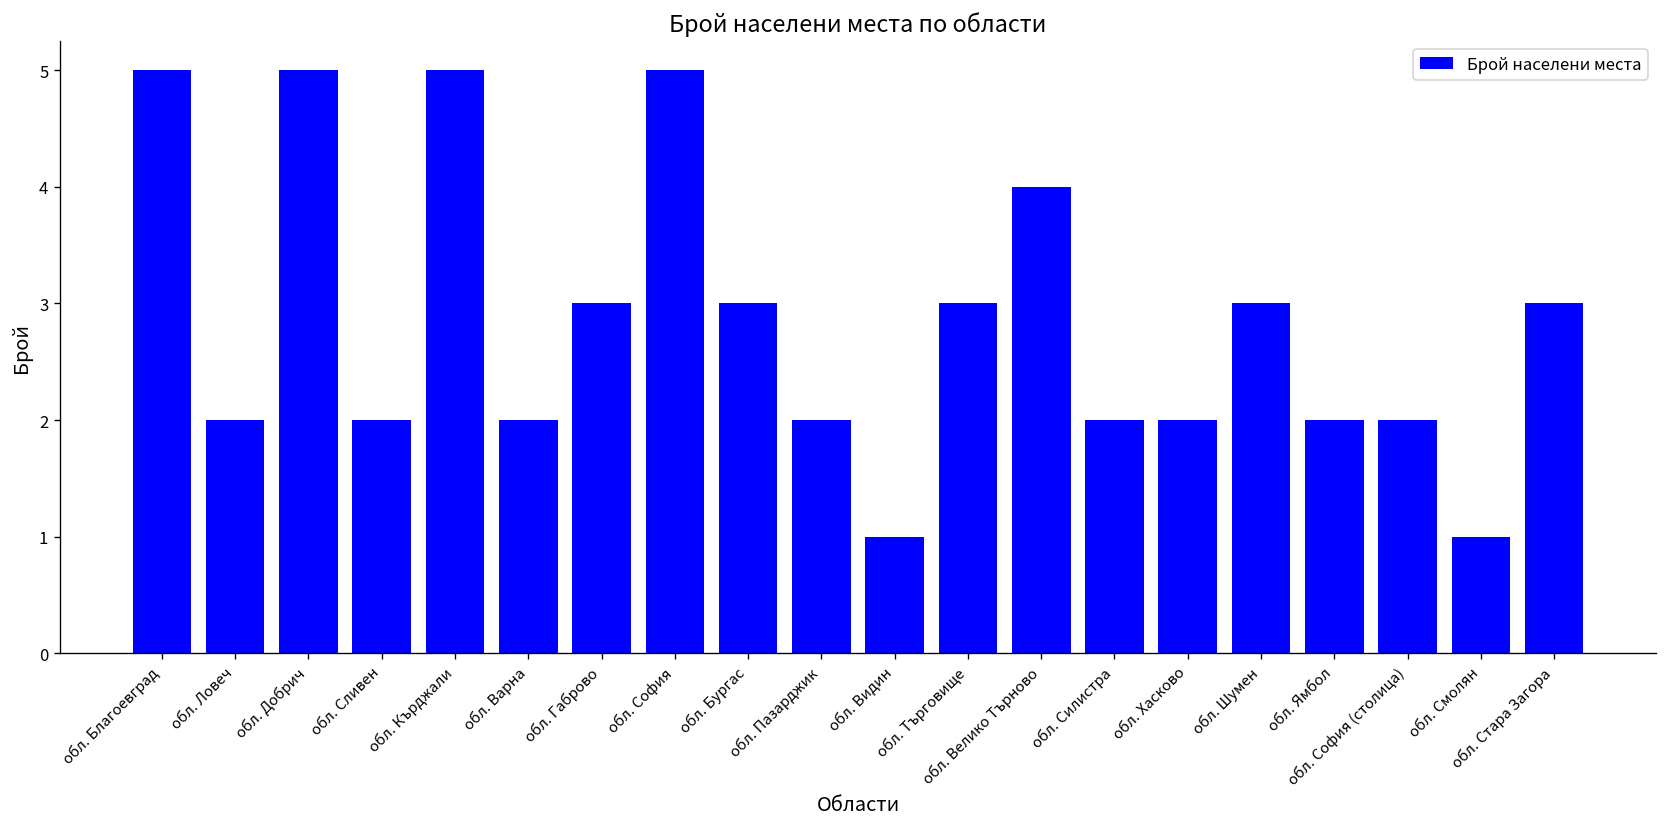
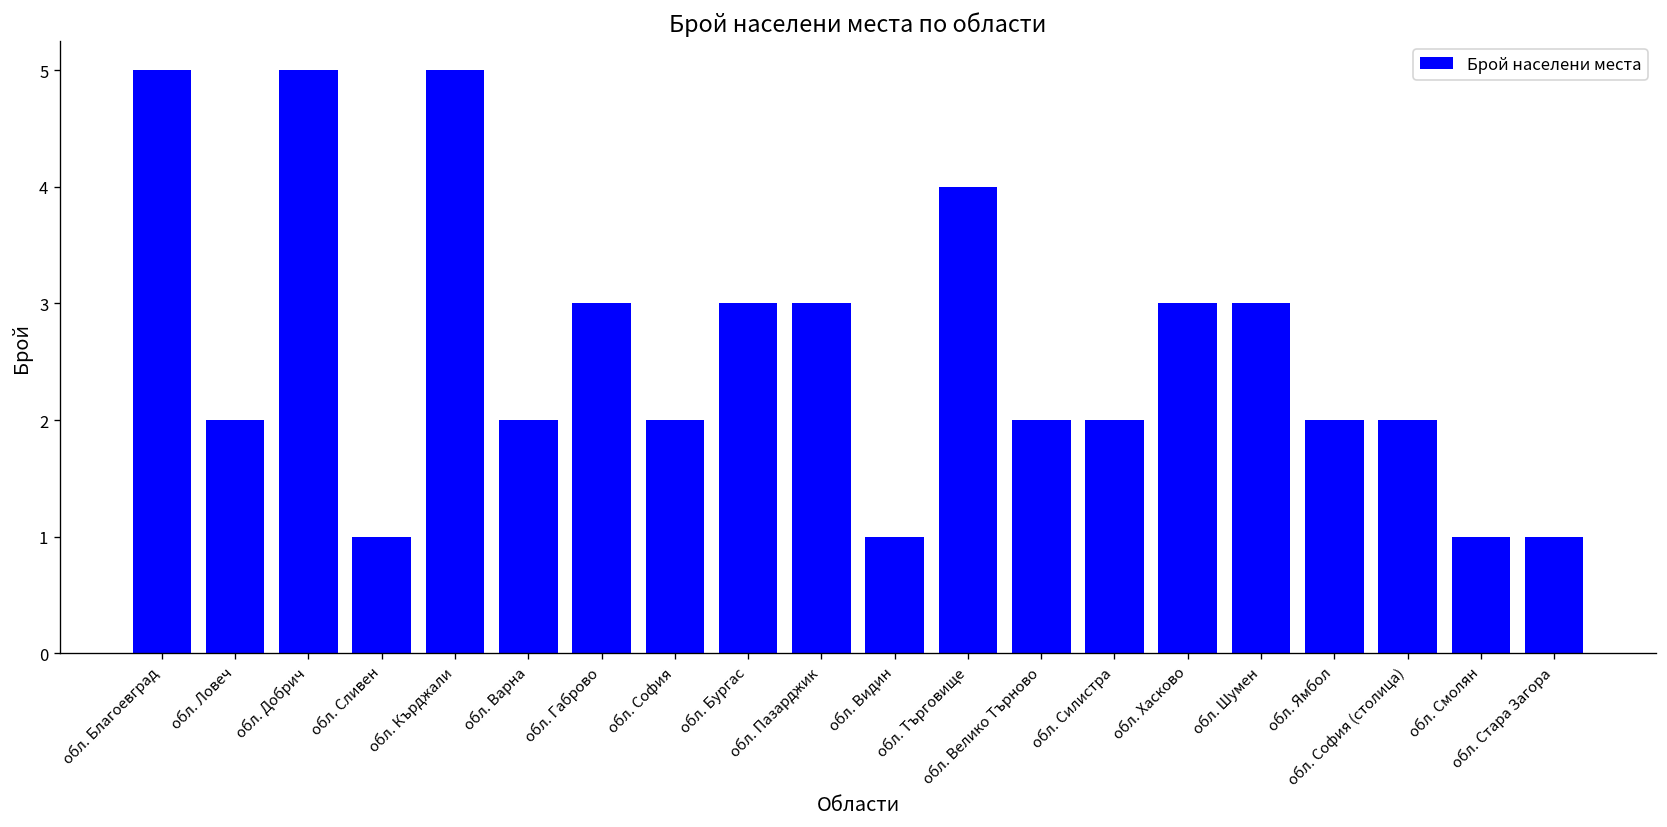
  {
    "обл. Благоевград": 5,
    "обл. Ловеч": 2,
    "обл. Добрич": 5,
-   "обл. Сливен": 2,
+   "обл. Сливен": 1,
    "обл. Кърджали": 5,
    "обл. Варна": 2,
    "обл. Габрово": 3,
-   "обл. София": 5,
+   "обл. София": 2,
    "обл. Бургас": 3,
-   "обл. Пазарджик": 2,
+   "обл. Пазарджик": 3,
    "обл. Видин": 1,
-   "обл. Търговище": 3,
-   "обл. Велико Търново": 4,
+   "обл. Търговище": 4,
+   "обл. Велико Търново": 2,
    "обл. Силистра": 2,
-   "обл. Хасково": 2,
+   "обл. Хасково": 3,
    "обл. Шумен": 3,
    "обл. Ямбол": 2,
    "обл. София (столица)": 2,
    "обл. Смолян": 1,
-   "обл. Стара Загора": 3
+   "обл. Стара Загора": 1
  }
